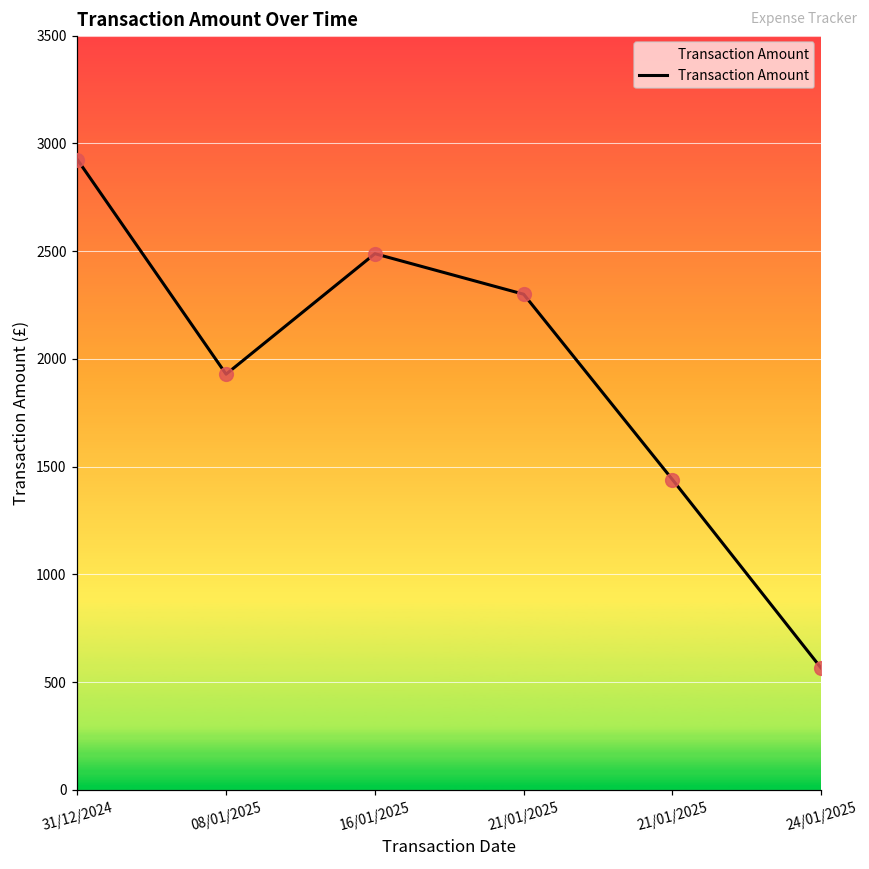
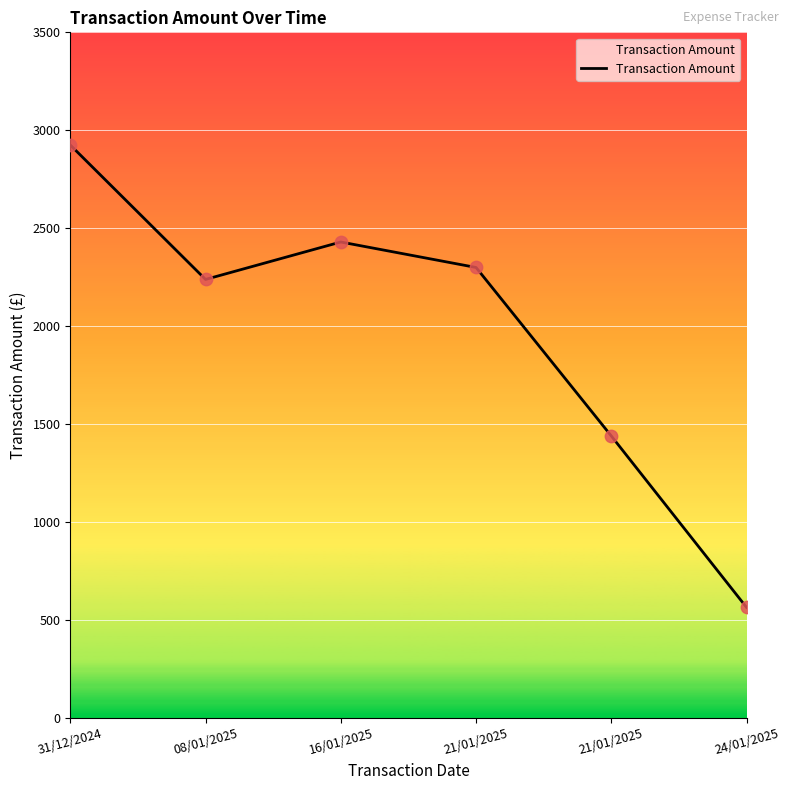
  {
    "31/12/2024": 2930,
-   "08/01/2025": 1930,
-   "16/01/2025": 2490,
+   "08/01/2025": 2240,
+   "16/01/2025": 2430,
    "24/01/2025": 570
  }
